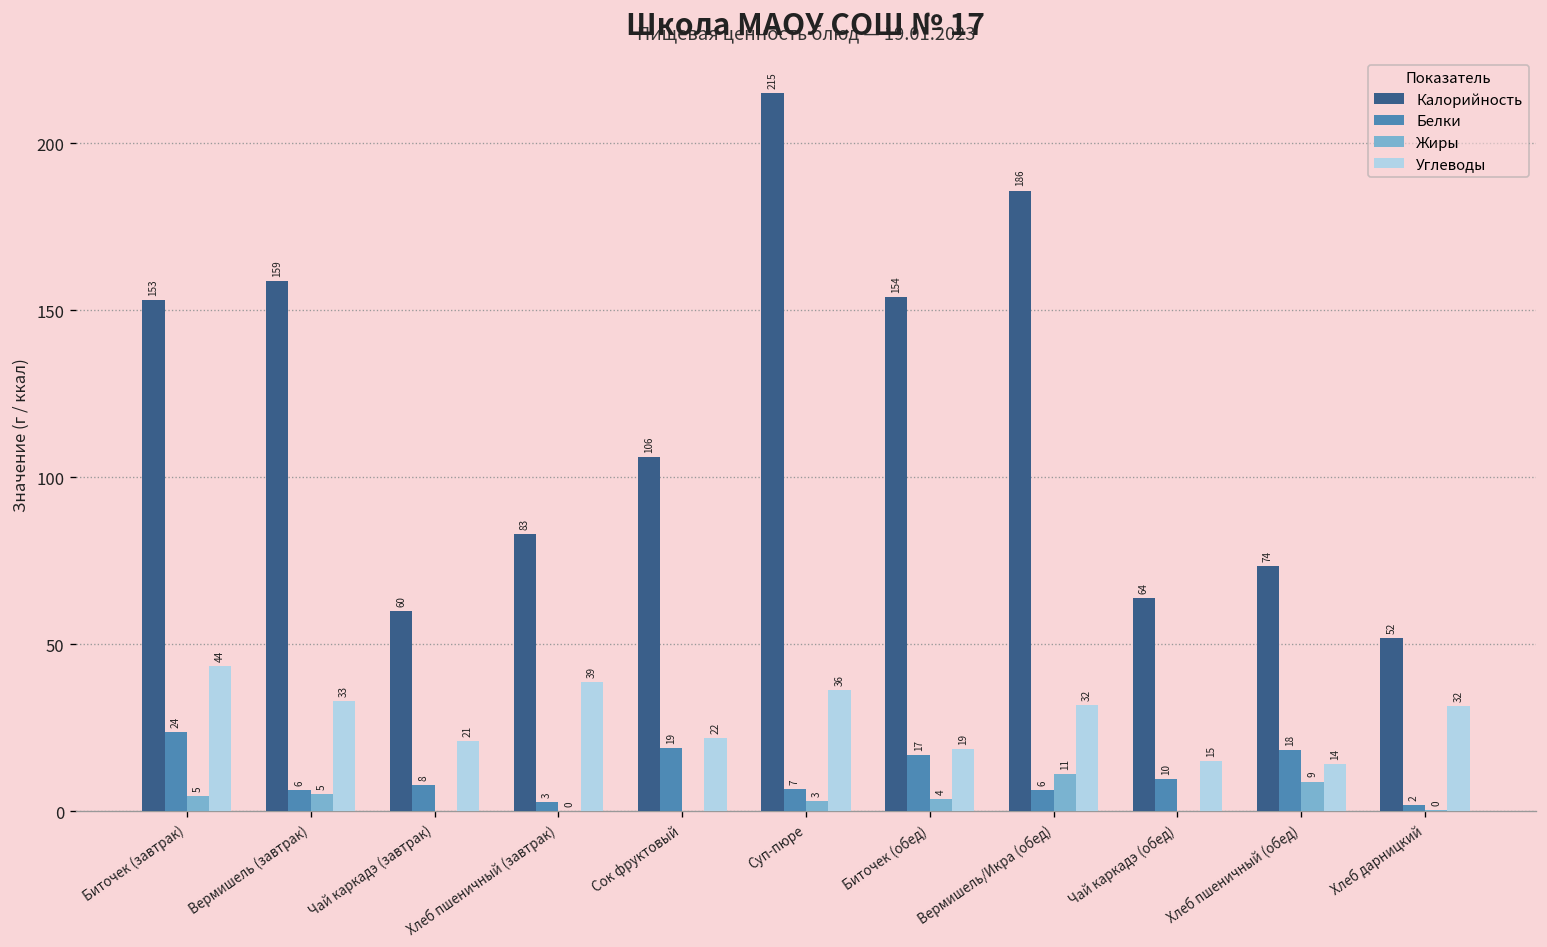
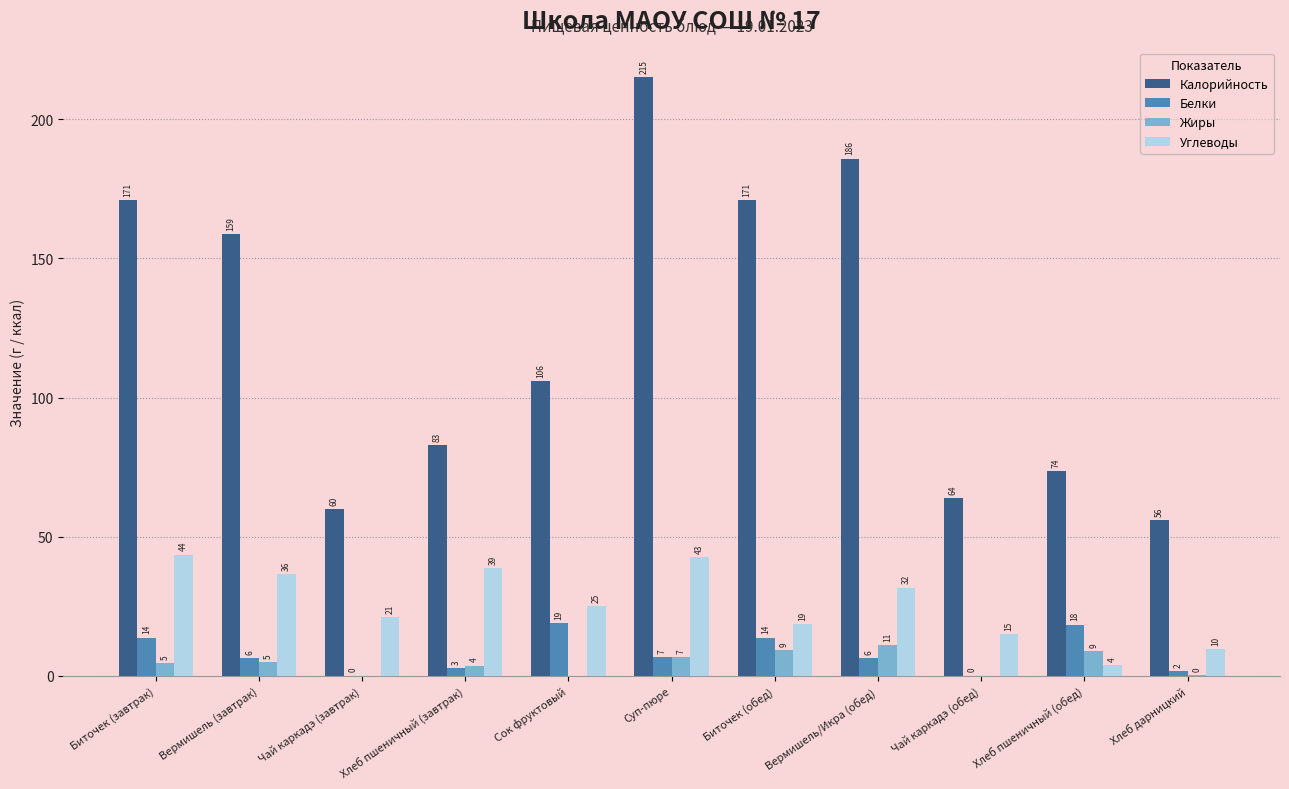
  {
    "Калорийность": {
-     "Биточек (завтрак)": 153,
+     "Биточек (завтрак)": 171,
      "Вермишель (завтрак)": 159,
      "Чай каркадэ (завтрак)": 60,
      "Хлеб пшеничный (завтрак)": 83,
      "Сок фруктовый": 106,
      "Суп-пюре": 215,
-     "Биточек (обед)": 154,
+     "Биточек (обед)": 171,
      "Вермишель/Икра (обед)": 186,
      "Чай каркадэ (обед)": 64,
      "Хлеб пшеничный (обед)": 74,
-     "Хлеб дарницкий": 52
+     "Хлеб дарницкий": 56
    },
    "Белки": {
-     "Биточек (завтрак)": 24,
+     "Биточек (завтрак)": 14,
      "Вермишель (завтрак)": 6,
-     "Чай каркадэ (завтрак)": 8,
+     "Чай каркадэ (завтрак)": 0,
      "Хлеб пшеничный (завтрак)": 3,
      "Сок фруктовый": 19,
      "Суп-пюре": 7,
-     "Биточек (обед)": 17,
+     "Биточек (обед)": 14,
      "Вермишель/Икра (обед)": 6,
-     "Чай каркадэ (обед)": 10,
+     "Чай каркадэ (обед)": 0,
      "Хлеб пшеничный (обед)": 18,
      "Хлеб дарницкий": 2
    },
    "Жиры": {
      "Биточек (завтрак)": 5,
      "Вермишель (завтрак)": 5,
-     "Хлеб пшеничный (завтрак)": 0,
-     "Суп-пюре": 3,
-     "Биточек (обед)": 4,
+     "Хлеб пшеничный (завтрак)": 4,
+     "Суп-пюре": 7,
+     "Биточек (обед)": 9,
      "Вермишель/Икра (обед)": 11,
      "Хлеб пшеничный (обед)": 9,
      "Хлеб дарницкий": 0
    },
    "Углеводы": {
      "Биточек (завтрак)": 44,
-     "Вермишель (завтрак)": 33,
+     "Вермишель (завтрак)": 36,
      "Чай каркадэ (завтрак)": 21,
      "Хлеб пшеничный (завтрак)": 39,
-     "Сок фруктовый": 22,
-     "Суп-пюре": 36,
+     "Сок фруктовый": 25,
+     "Суп-пюре": 43,
      "Биточек (обед)": 19,
      "Вермишель/Икра (обед)": 32,
      "Чай каркадэ (обед)": 15,
-     "Хлеб пшеничный (обед)": 14,
-     "Хлеб дарницкий": 32
+     "Хлеб пшеничный (обед)": 4,
+     "Хлеб дарницкий": 10
    }
  }
